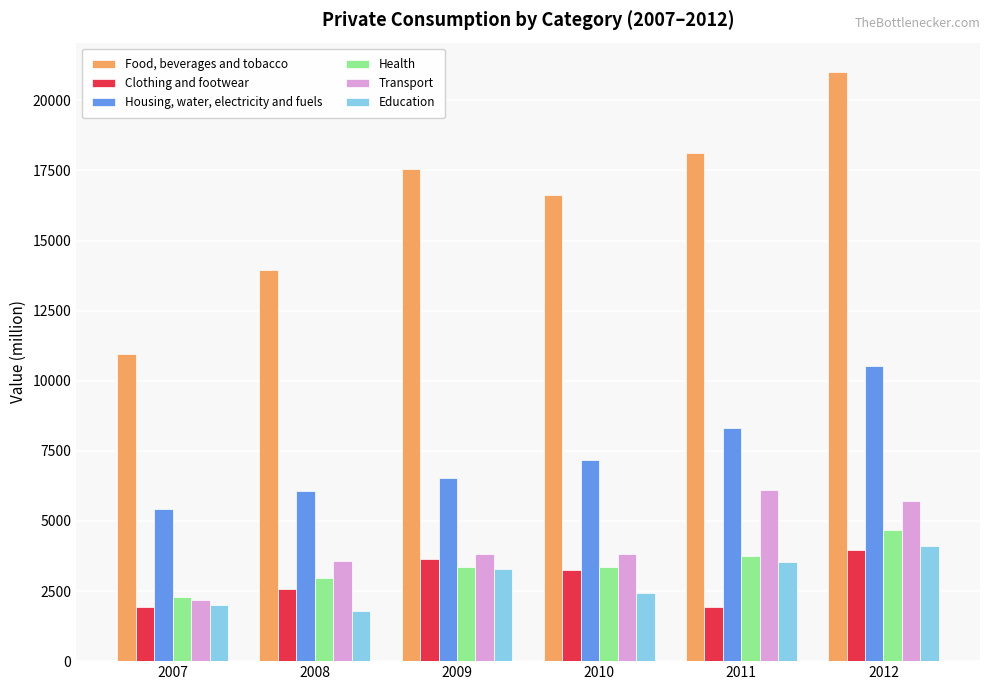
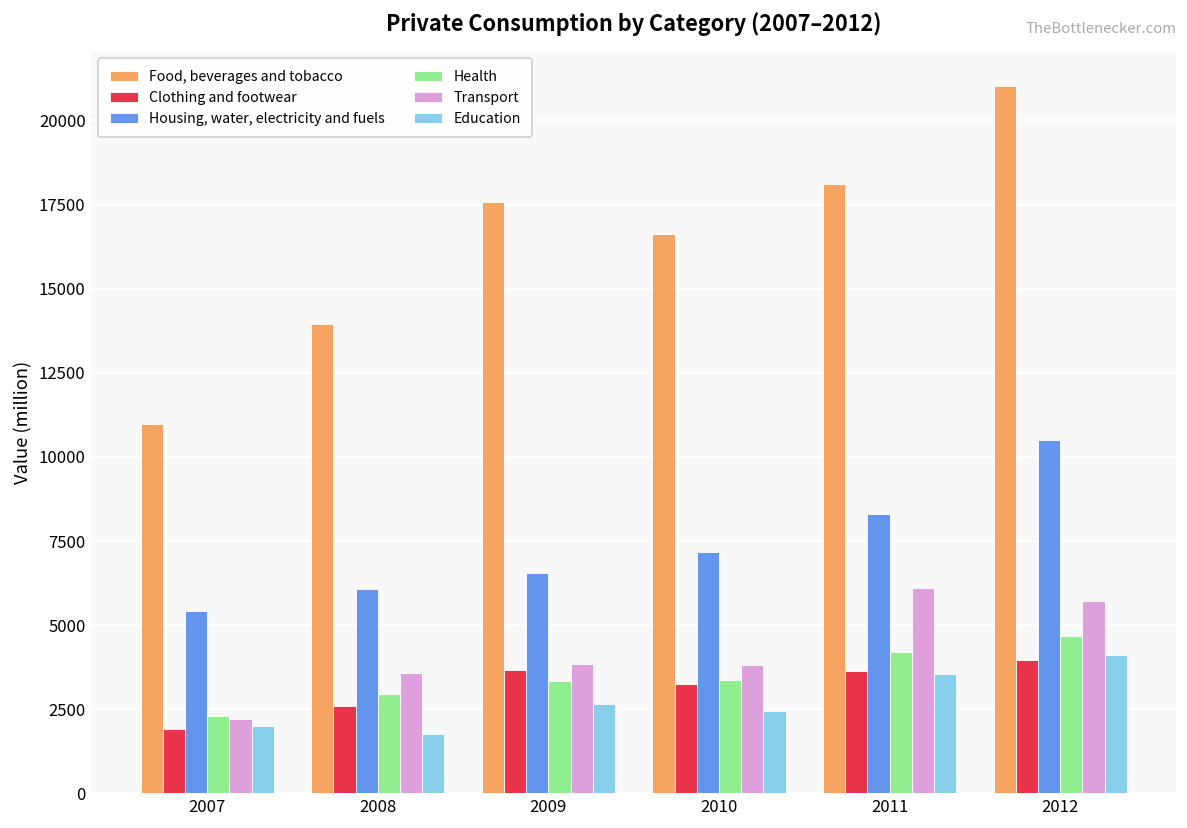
  {
    "Food, beverages and tobacco": {
      "2007": 11000,
      "2008": 13900,
      "2009": 17600,
      "2010": 16600,
      "2011": 18100,
      "2012": 21000
    },
    "Clothing and footwear": {
      "2007": 1900,
      "2008": 2600,
      "2009": 3700,
      "2010": 3300,
-     "2011": 1900,
+     "2011": 3600,
      "2012": 4000
    },
    "Housing, water, electricity and fuels": {
      "2007": 5400,
      "2008": 6100,
      "2009": 6500,
      "2010": 7200,
      "2011": 8300,
      "2012": 10500
    },
    "Health": {
      "2007": 2300,
      "2008": 3000,
      "2009": 3300,
      "2010": 3400,
-     "2011": 3700,
+     "2011": 4200,
      "2012": 4700
    },
    "Transport": {
      "2007": 2200,
      "2008": 3600,
      "2009": 3800,
      "2010": 3800,
      "2011": 6100,
      "2012": 5700
    },
    "Education": {
      "2007": 2000,
      "2008": 1800,
-     "2009": 3300,
+     "2009": 2700,
      "2010": 2400,
      "2011": 3500,
      "2012": 4100
    }
  }
